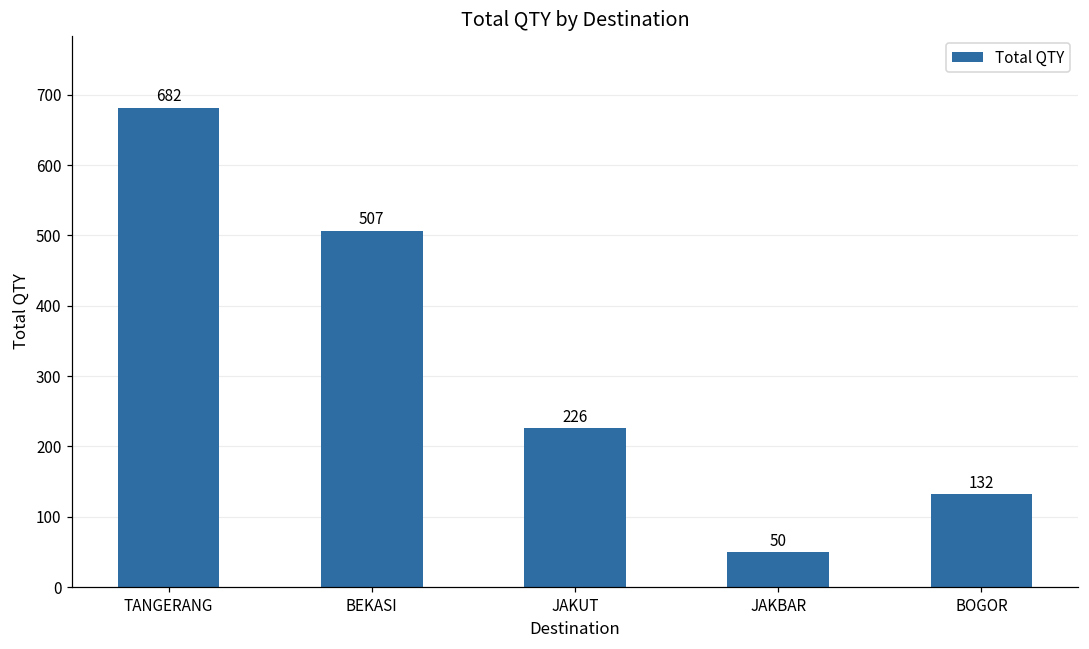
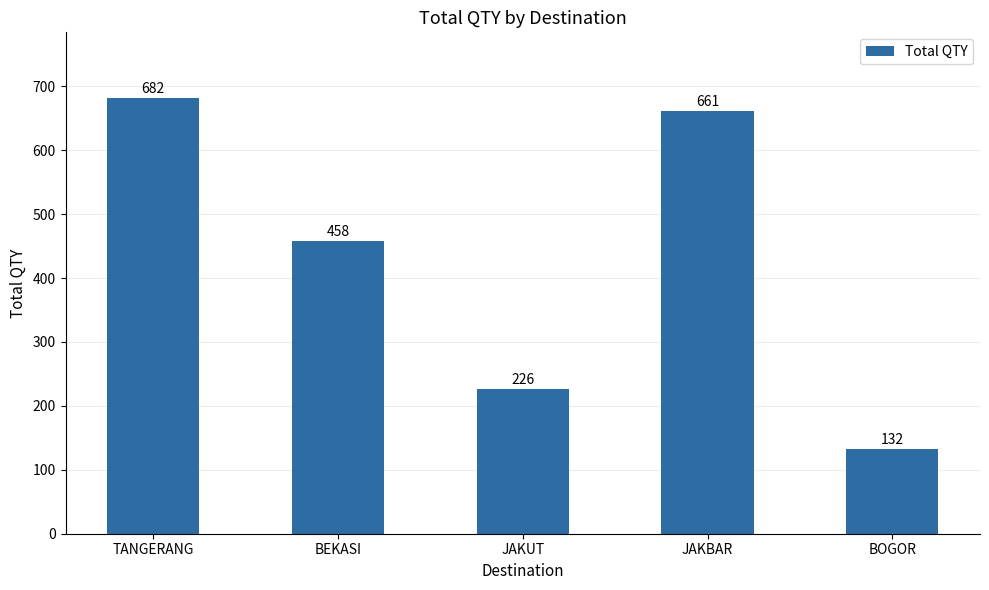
  {
    "TANGERANG": 682,
-   "BEKASI": 507,
+   "BEKASI": 458,
    "JAKUT": 226,
-   "JAKBAR": 50,
+   "JAKBAR": 661,
    "BOGOR": 132
  }
